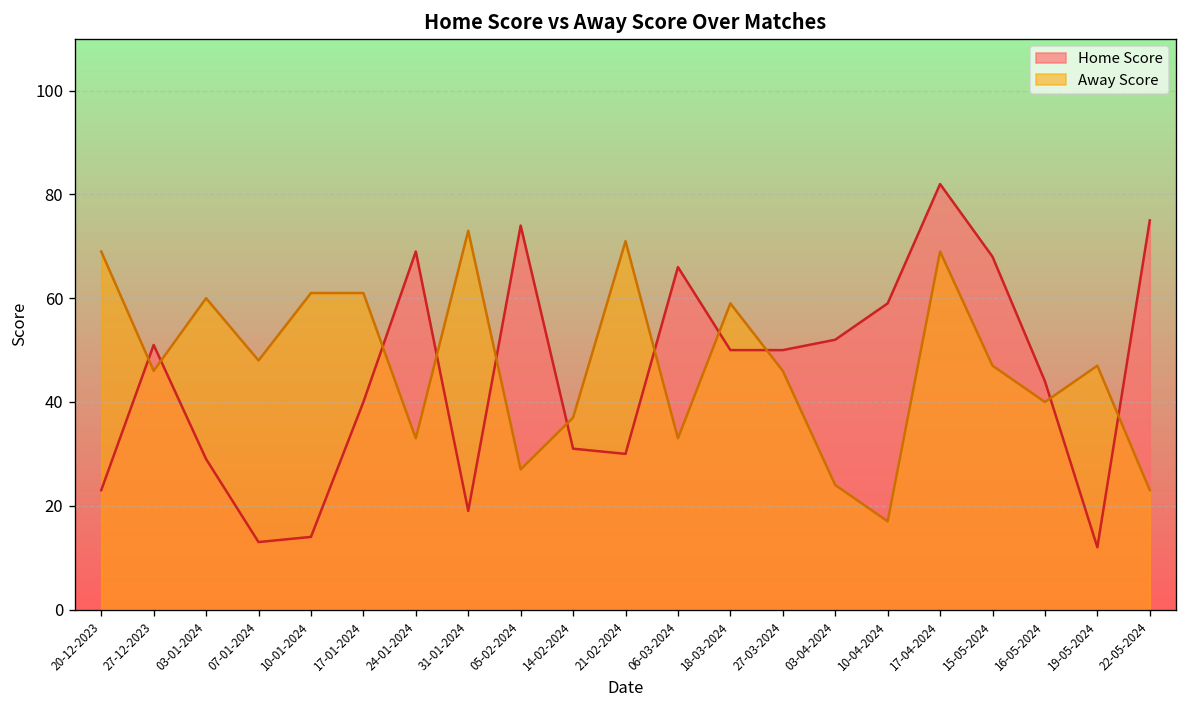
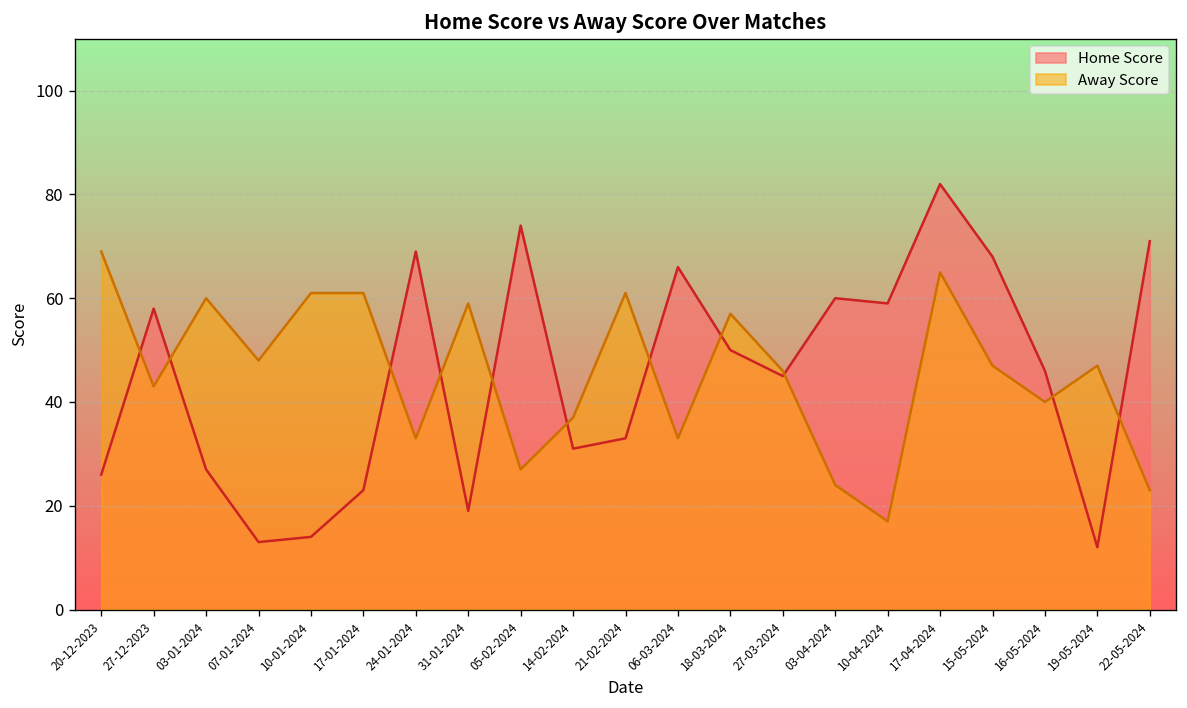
  {
    "Home Score": {
-     "20-12-2023": 23,
-     "27-12-2023": 51,
-     "03-01-2024": 29,
+     "20-12-2023": 26,
+     "27-12-2023": 58,
+     "03-01-2024": 27,
      "07-01-2024": 13,
      "10-01-2024": 14,
-     "17-01-2024": 40,
+     "17-01-2024": 23,
      "24-01-2024": 69,
      "31-01-2024": 19,
      "05-02-2024": 74,
      "14-02-2024": 31,
-     "21-02-2024": 30,
+     "21-02-2024": 33,
      "06-03-2024": 66,
      "18-03-2024": 50,
-     "27-03-2024": 50,
-     "03-04-2024": 52,
+     "27-03-2024": 45,
+     "03-04-2024": 60,
      "10-04-2024": 59,
      "17-04-2024": 82,
      "15-05-2024": 68,
-     "16-05-2024": 44,
+     "16-05-2024": 46,
      "19-05-2024": 12,
-     "22-05-2024": 75
+     "22-05-2024": 71
    },
    "Away Score": {
      "20-12-2023": 69,
-     "27-12-2023": 46,
+     "27-12-2023": 43,
      "03-01-2024": 60,
      "07-01-2024": 48,
      "10-01-2024": 61,
      "17-01-2024": 61,
      "24-01-2024": 33,
-     "31-01-2024": 73,
+     "31-01-2024": 59,
      "05-02-2024": 27,
      "14-02-2024": 37,
-     "21-02-2024": 71,
+     "21-02-2024": 61,
      "06-03-2024": 33,
-     "18-03-2024": 59,
+     "18-03-2024": 57,
      "27-03-2024": 46,
      "03-04-2024": 24,
      "10-04-2024": 17,
-     "17-04-2024": 69,
+     "17-04-2024": 65,
      "15-05-2024": 47,
      "16-05-2024": 40,
      "19-05-2024": 47,
      "22-05-2024": 23
    }
  }
